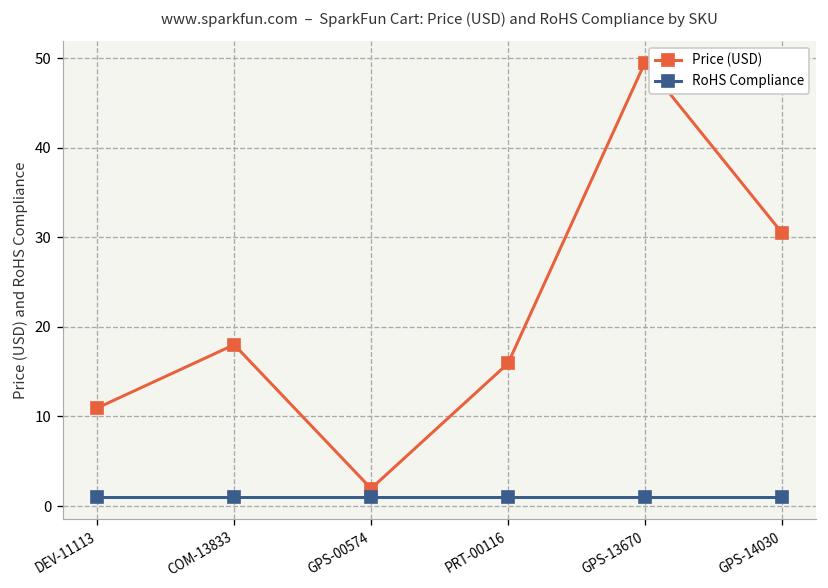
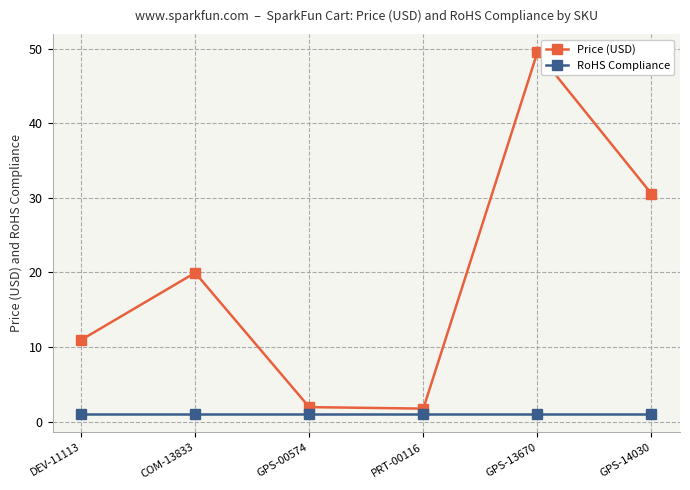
  {
    "Price (USD)": {
      "DEV-11113": 11,
-     "COM-13833": 18,
+     "COM-13833": 20,
      "GPS-00574": 2,
-     "PRT-00116": 16,
+     "PRT-00116": 2,
      "GPS-13670": 50,
      "GPS-14030": 31
    },
    "RoHS Compliance": {
      "DEV-11113": 1,
      "COM-13833": 1,
      "GPS-00574": 1,
      "PRT-00116": 1,
      "GPS-13670": 1,
      "GPS-14030": 1
    }
  }
